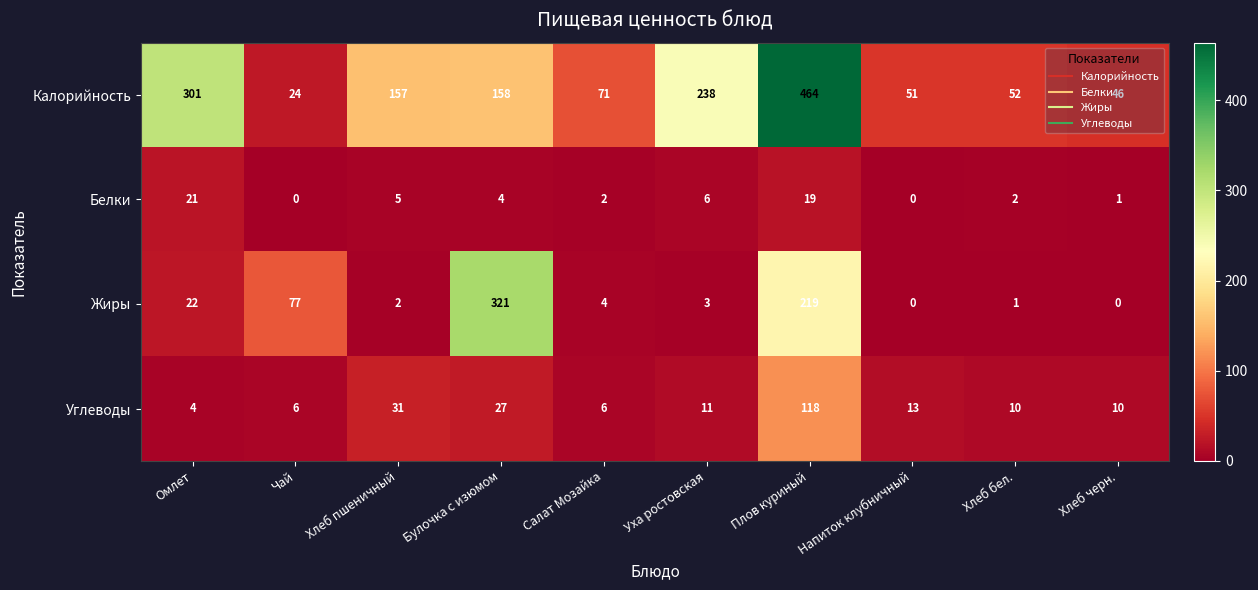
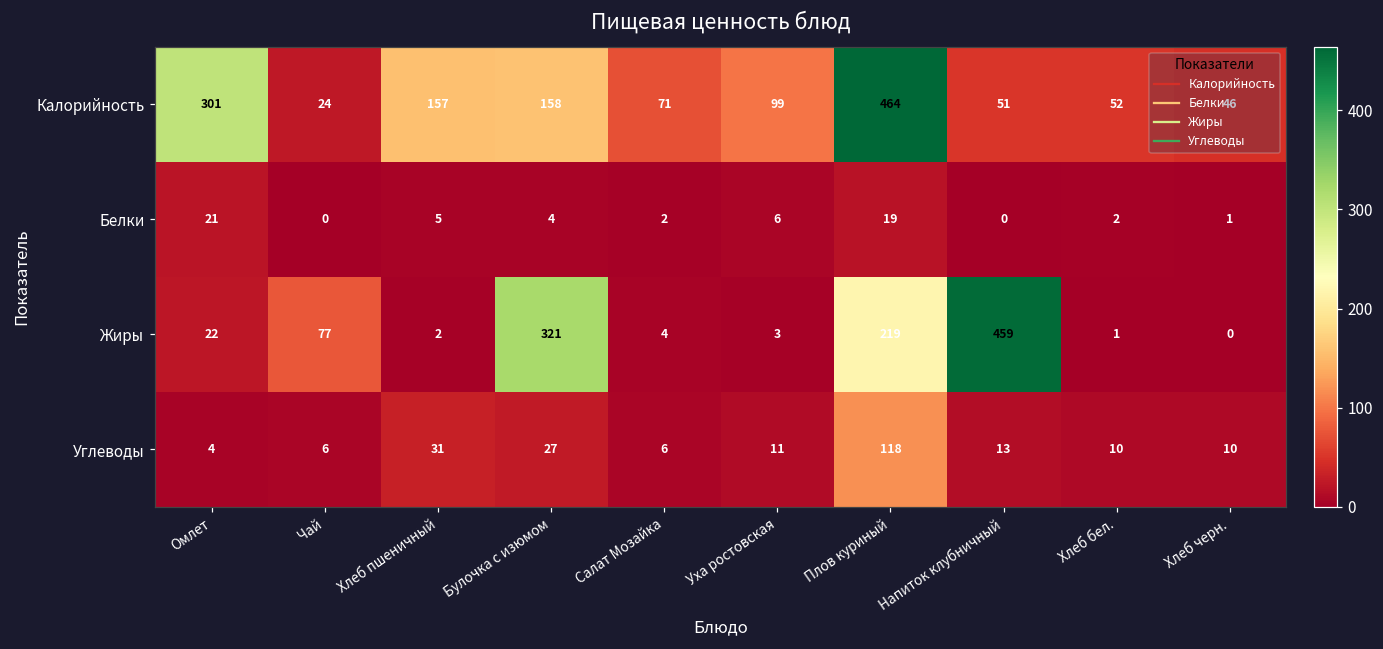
  {
    "Калорийность": {
      "Омлет": 301,
      "Чай": 24,
      "Хлеб пшеничный": 157,
      "Булочка с изюмом": 158,
      "Салат Мозайка": 71,
-     "Уха ростовская": 238,
+     "Уха ростовская": 99,
      "Плов куриный": 464,
      "Напиток клубничный": 51,
      "Хлеб бел.": 52
    },
    "Белки": {
      "Омлет": 21,
      "Чай": 0,
      "Хлеб пшеничный": 5,
      "Булочка с изюмом": 4,
      "Салат Мозайка": 2,
      "Уха ростовская": 6,
      "Плов куриный": 19,
      "Напиток клубничный": 0,
      "Хлеб бел.": 2,
      "Хлеб черн.": 1
    },
    "Жиры": {
      "Омлет": 22,
      "Чай": 77,
      "Хлеб пшеничный": 2,
      "Булочка с изюмом": 321,
      "Салат Мозайка": 4,
      "Уха ростовская": 3,
      "Плов куриный": 219,
-     "Напиток клубничный": 0,
+     "Напиток клубничный": 459,
      "Хлеб бел.": 1,
      "Хлеб черн.": 0
    },
    "Углеводы": {
      "Омлет": 4,
      "Чай": 6,
      "Хлеб пшеничный": 31,
      "Булочка с изюмом": 27,
      "Салат Мозайка": 6,
      "Уха ростовская": 11,
      "Плов куриный": 118,
      "Напиток клубничный": 13,
      "Хлеб бел.": 10,
      "Хлеб черн.": 10
    }
  }
